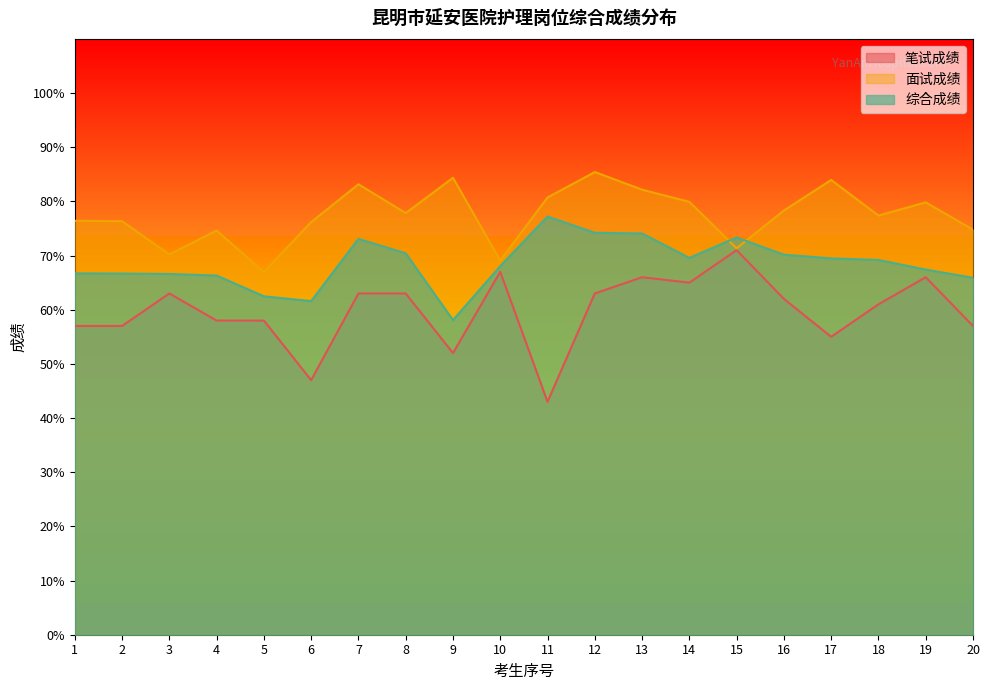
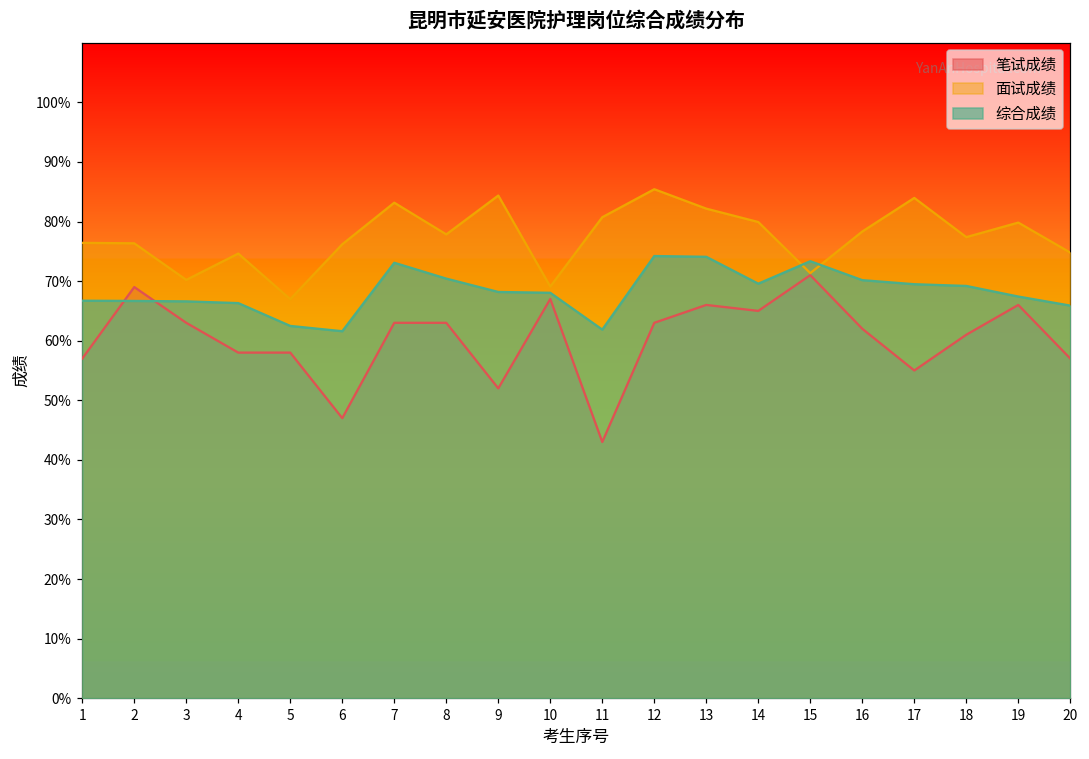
  {
    "笔试成绩": {
      "1": "57%",
-     "2": "57%",
+     "2": "69%",
      "3": "63%",
      "4": "58%",
      "5": "58%",
      "6": "47%",
      "7": "63%",
      "8": "63%",
      "9": "52%",
      "10": "67%",
      "11": "43%",
      "12": "63%",
      "13": "66%",
      "14": "65%",
      "16": "62%",
      "17": "55%",
      "18": "61%",
      "19": "66%",
      "20": "57%"
    },
    "面试成绩": {
      "1": "76%",
      "2": "76%",
      "3": "70%",
      "4": "75%",
      "5": "67%",
      "6": "76%",
      "7": "83%",
      "8": "78%",
      "9": "84%",
      "10": "69%",
      "11": "81%",
      "12": "85%",
      "13": "82%",
      "14": "80%",
      "16": "78%",
      "17": "84%",
      "18": "77%",
      "19": "80%",
      "20": "75%"
    },
    "综合成绩": {
      "1": "67%",
      "2": "67%",
      "3": "67%",
      "4": "66%",
      "5": "62%",
      "6": "62%",
      "7": "73%",
      "8": "70%",
-     "9": "58%",
+     "9": "68%",
      "10": "68%",
-     "11": "77%",
+     "11": "62%",
      "12": "74%",
      "13": "74%",
      "14": "70%",
      "15": "73%",
      "16": "70%",
      "17": "69%",
      "18": "69%",
      "19": "67%",
      "20": "66%"
    }
  }
